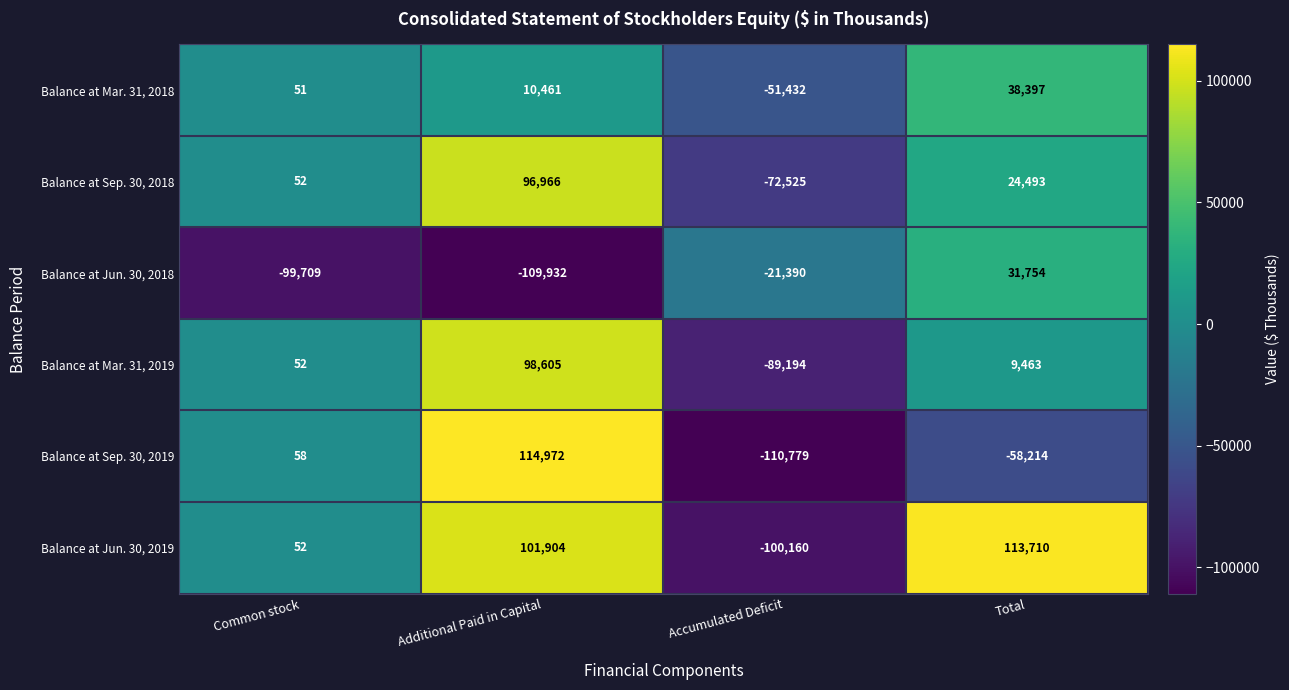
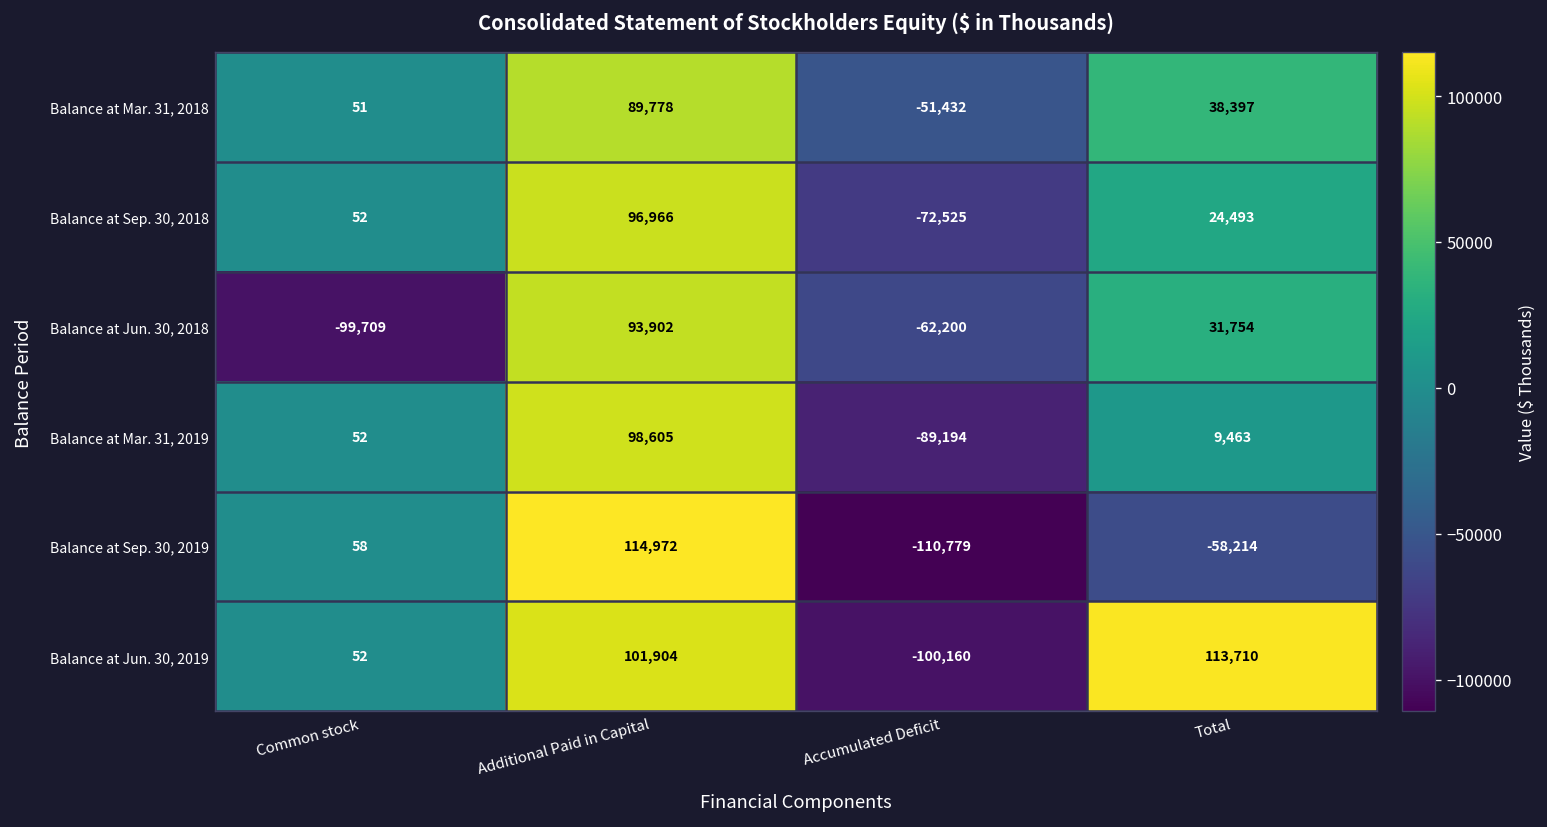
  {
    "Balance at Mar. 31, 2018": {
      "Common stock": "51",
-     "Additional Paid in Capital": "10,461",
+     "Additional Paid in Capital": "89,778",
      "Accumulated Deficit": "-51,432",
      "Total": "38,397"
    },
    "Balance at Sep. 30, 2018": {
      "Common stock": "52",
      "Additional Paid in Capital": "96,966",
      "Accumulated Deficit": "-72,525",
      "Total": "24,493"
    },
    "Balance at Jun. 30, 2018": {
      "Common stock": "-99,709",
-     "Additional Paid in Capital": "-109,932",
-     "Accumulated Deficit": "-21,390",
+     "Additional Paid in Capital": "93,902",
+     "Accumulated Deficit": "-62,200",
      "Total": "31,754"
    },
    "Balance at Mar. 31, 2019": {
      "Common stock": "52",
      "Additional Paid in Capital": "98,605",
      "Accumulated Deficit": "-89,194",
      "Total": "9,463"
    },
    "Balance at Sep. 30, 2019": {
      "Common stock": "58",
      "Additional Paid in Capital": "114,972",
      "Accumulated Deficit": "-110,779",
      "Total": "-58,214"
    },
    "Balance at Jun. 30, 2019": {
      "Common stock": "52",
      "Additional Paid in Capital": "101,904",
      "Accumulated Deficit": "-100,160",
      "Total": "113,710"
    }
  }
